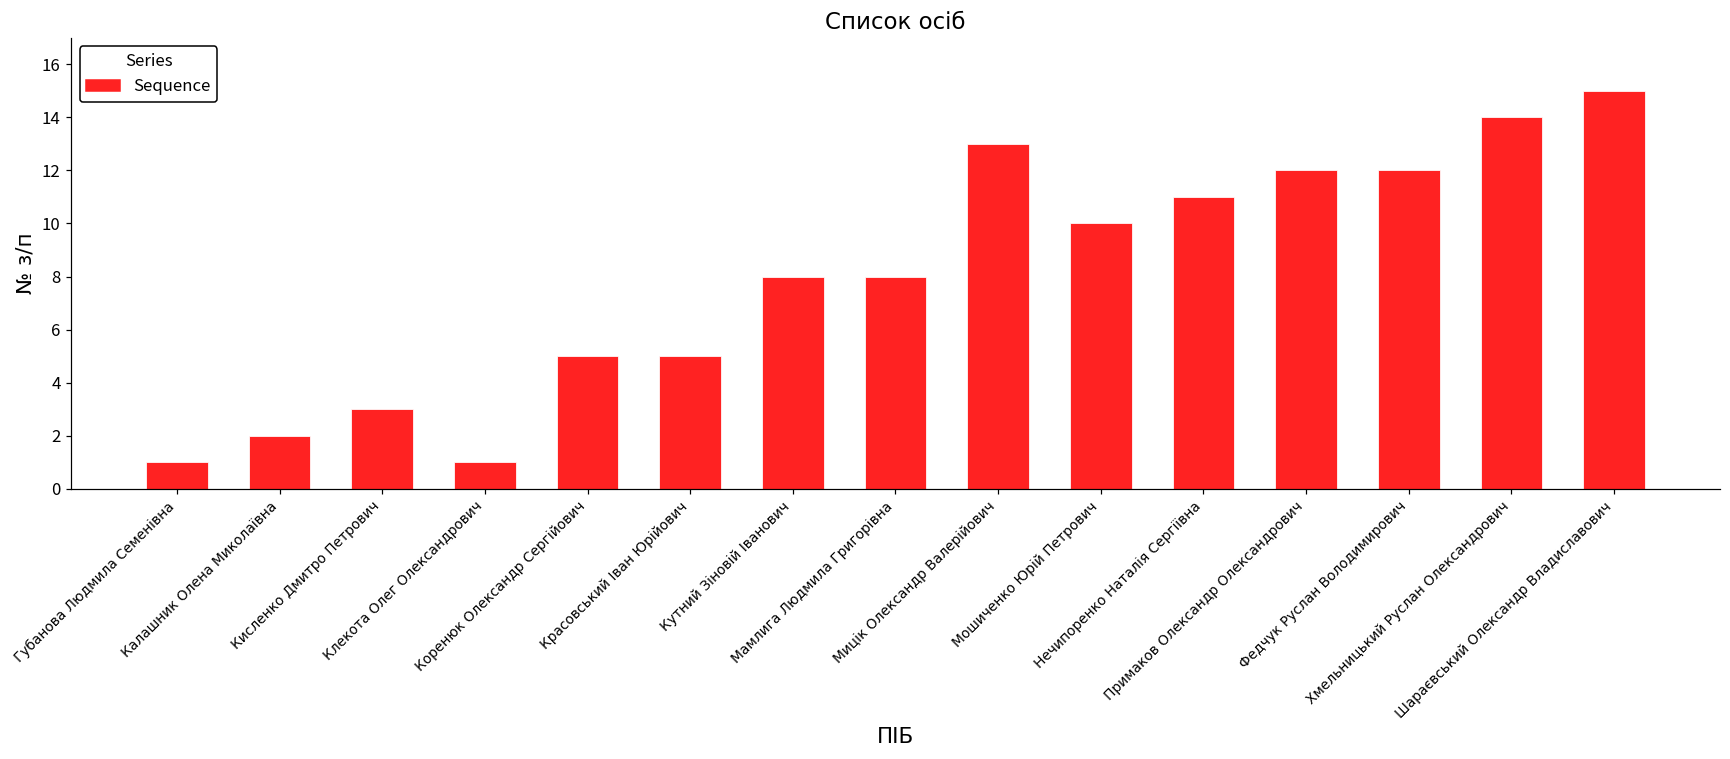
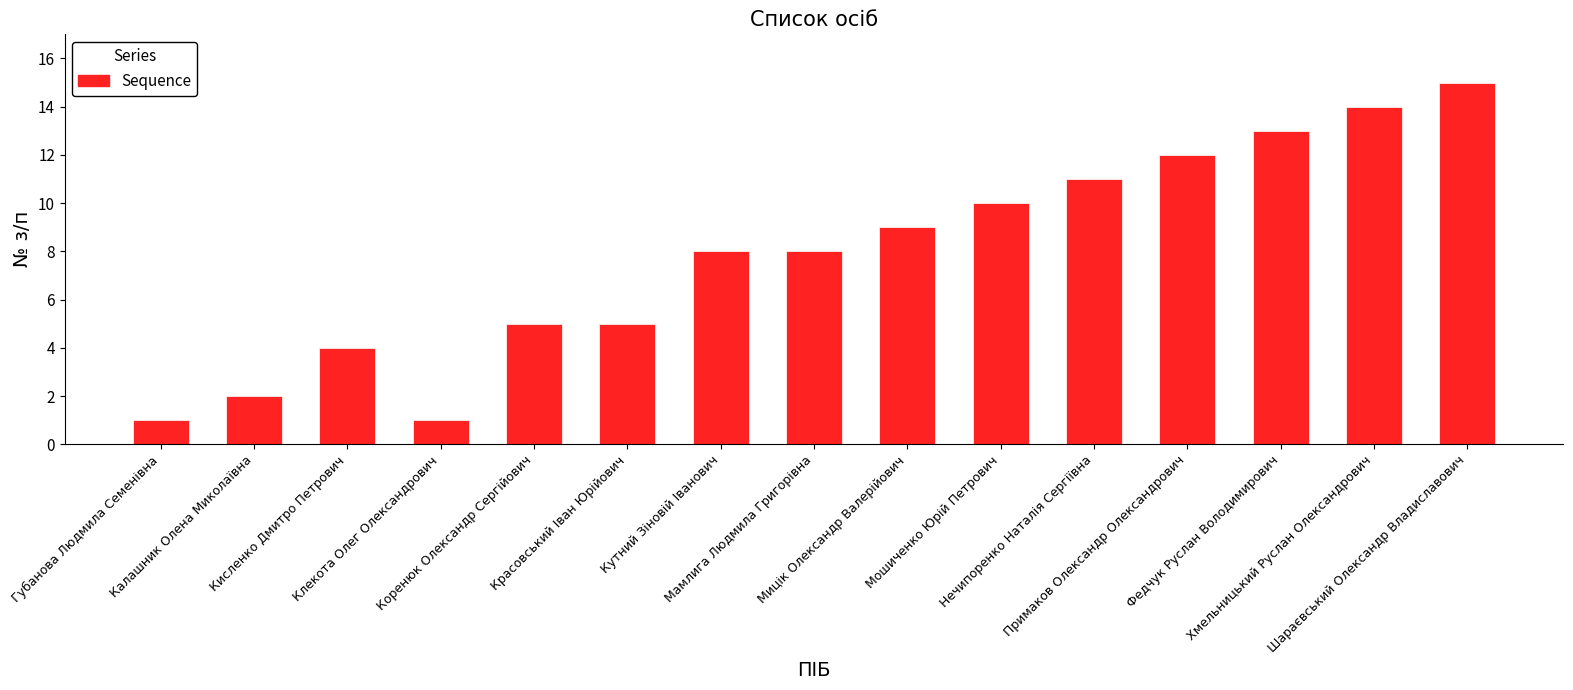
  {
    "Губанова Людмила Семенівна": 1,
    "Калашник Олена Миколаївна": 2,
-   "Кисленко Дмитро Петрович": 3,
+   "Кисленко Дмитро Петрович": 4,
    "Клекота Олег Олександрович": 1,
    "Коренюк Олександр Сергійович": 5,
    "Красовський Іван Юрійович": 5,
    "Кутний Зіновій Іванович": 8,
    "Мамлига Людмила Григорівна": 8,
-   "Мицік Олександр Валерійович": 13,
+   "Мицік Олександр Валерійович": 9,
    "Мошиченко Юрій Петрович": 10,
    "Нечипоренко Наталія Сергіївна": 11,
    "Примаков Олександр Олександрович": 12,
-   "Федчук Руслан Володимирович": 12,
+   "Федчук Руслан Володимирович": 13,
    "Хмельницький Руслан Олександрович": 14,
    "Шараєвський Олександр Владиславович": 15
  }
